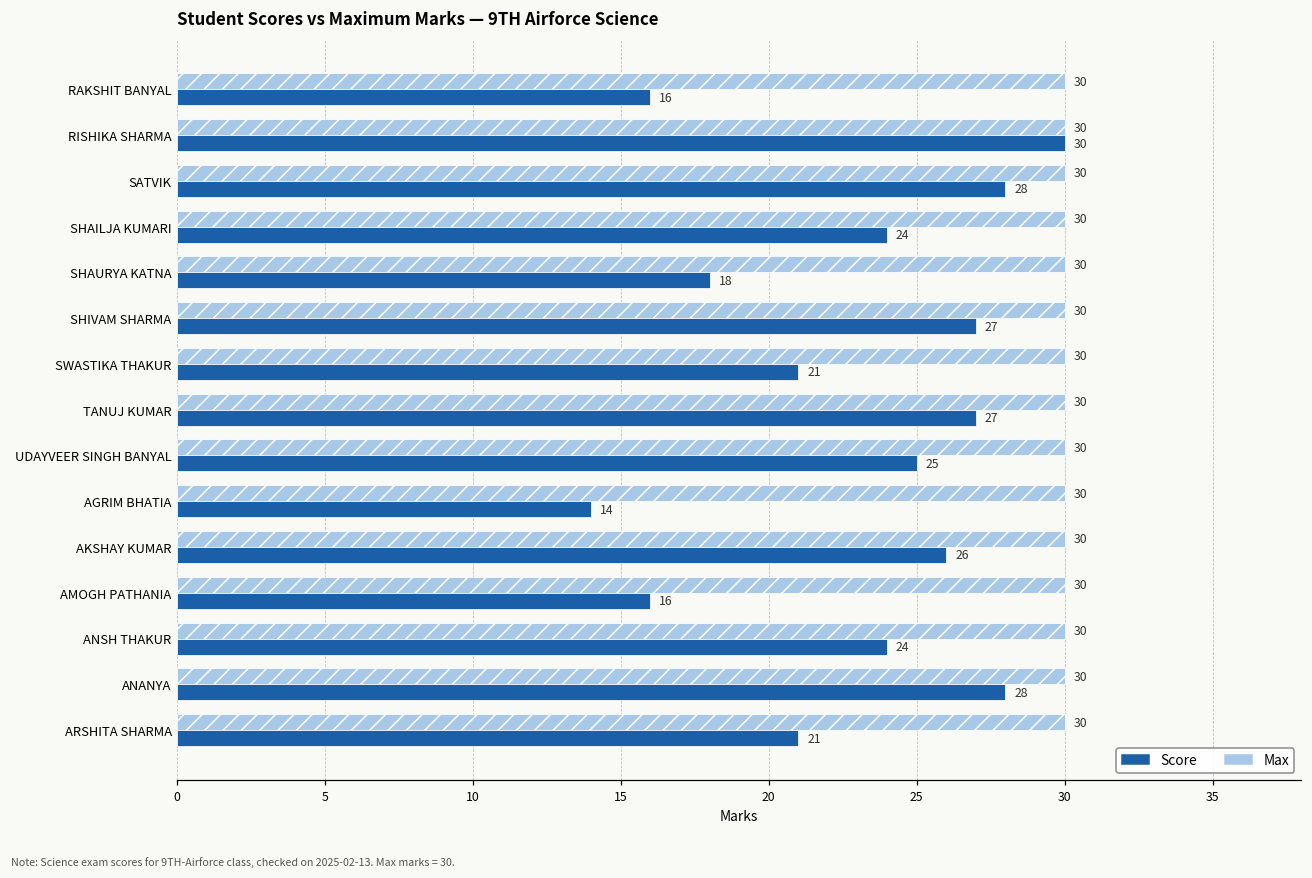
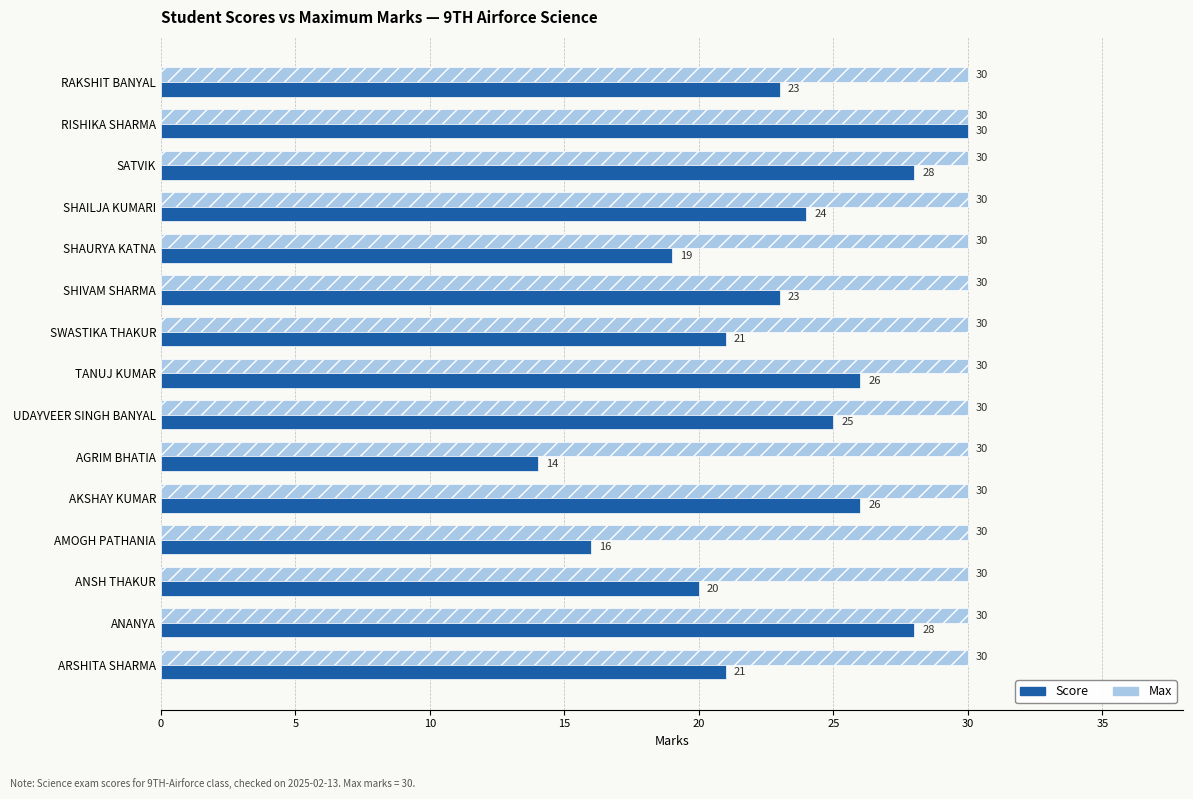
  {
    "Max": {
      "RAKSHIT BANYAL": 30,
      "RISHIKA SHARMA": 30,
      "SATVIK": 30,
      "SHAILJA KUMARI": 30,
      "SHAURYA KATNA": 30,
      "SHIVAM SHARMA": 30,
      "SWASTIKA THAKUR": 30,
      "TANUJ KUMAR": 30,
      "UDAYVEER SINGH BANYAL": 30,
      "AGRIM BHATIA": 30,
      "AKSHAY KUMAR": 30,
      "AMOGH PATHANIA": 30,
      "ANSH THAKUR": 30,
      "ANANYA": 30,
      "ARSHITA SHARMA": 30
    },
    "Score": {
-     "RAKSHIT BANYAL": 16,
+     "RAKSHIT BANYAL": 23,
      "RISHIKA SHARMA": 30,
      "SATVIK": 28,
      "SHAILJA KUMARI": 24,
-     "SHAURYA KATNA": 18,
-     "SHIVAM SHARMA": 27,
+     "SHAURYA KATNA": 19,
+     "SHIVAM SHARMA": 23,
      "SWASTIKA THAKUR": 21,
-     "TANUJ KUMAR": 27,
+     "TANUJ KUMAR": 26,
      "UDAYVEER SINGH BANYAL": 25,
      "AGRIM BHATIA": 14,
      "AKSHAY KUMAR": 26,
      "AMOGH PATHANIA": 16,
-     "ANSH THAKUR": 24,
+     "ANSH THAKUR": 20,
      "ANANYA": 28,
      "ARSHITA SHARMA": 21
    }
  }
